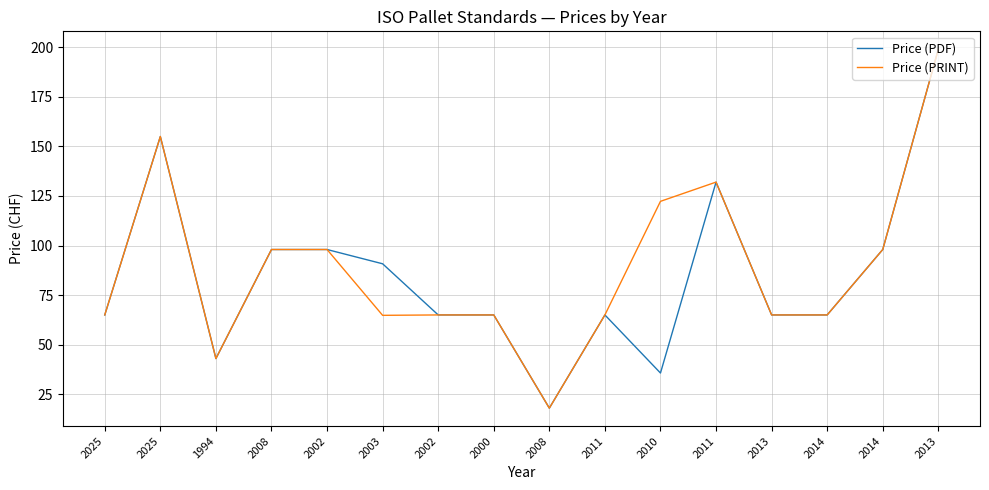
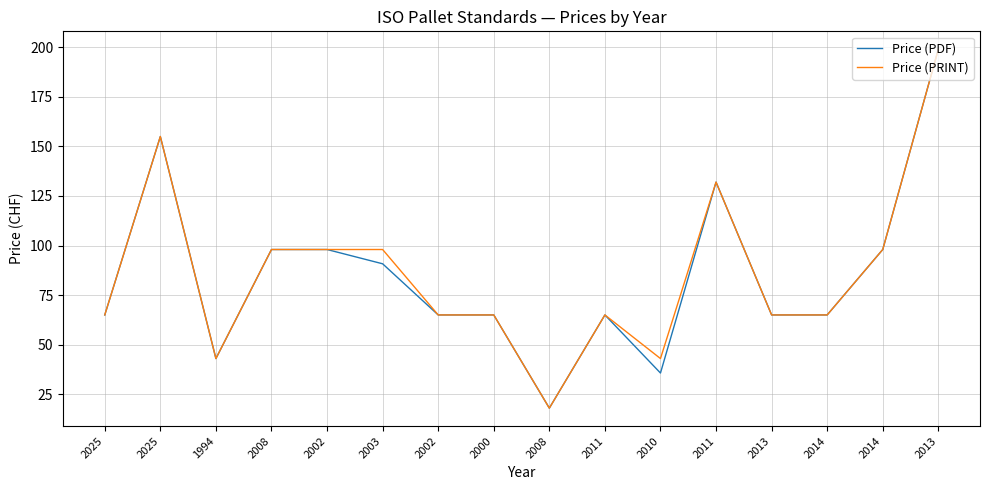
  {
    "Price (PDF)": {
      "2003": 91,
      "2010": 36
    },
    "Price (PRINT)": {
-     "2003": 65,
-     "2010": 122
+     "2003": 98,
+     "2010": 43
    }
  }
